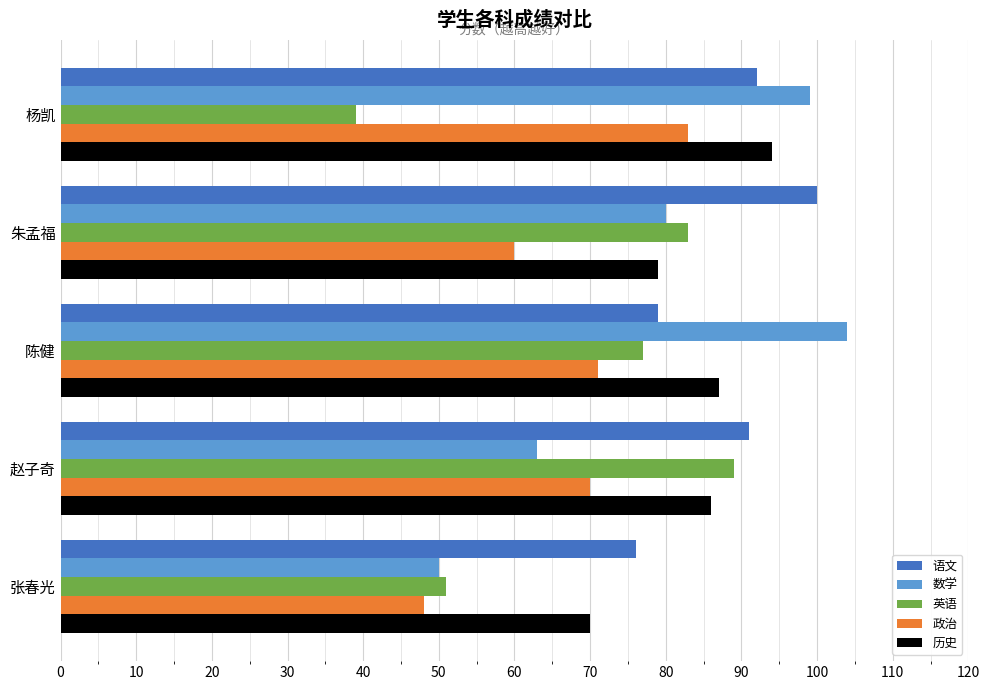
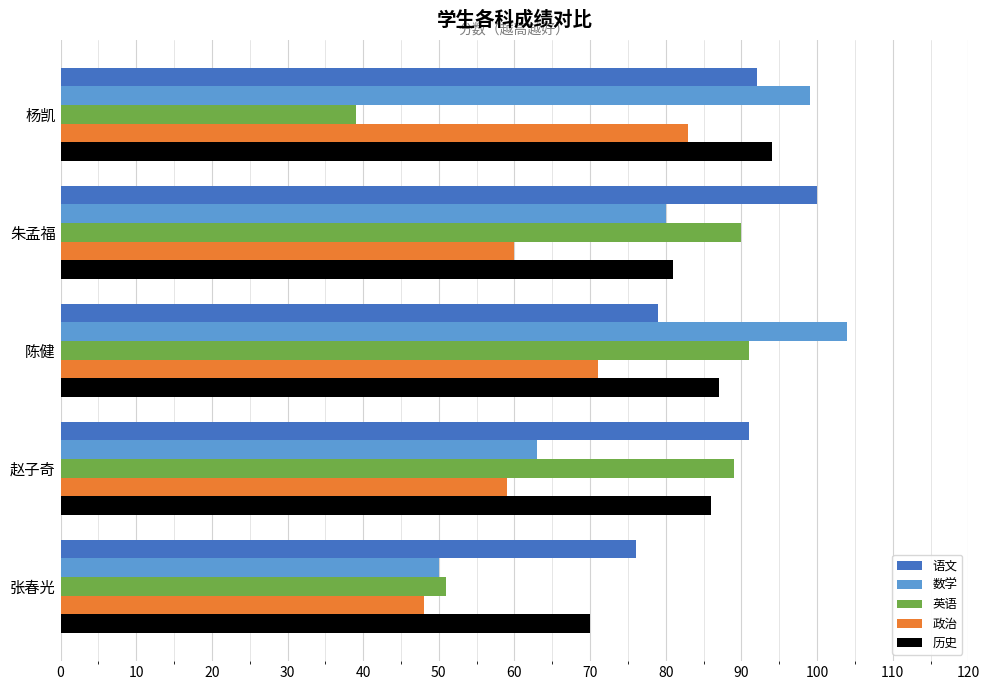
  {
    "英语": {
      "杨凯": 39,
-     "朱孟福": 83,
-     "陈健": 77,
+     "朱孟福": 90,
+     "陈健": 91,
      "赵子奇": 89,
      "张春光": 51
    },
    "政治": {
      "杨凯": 83,
      "朱孟福": 60,
      "陈健": 71,
-     "赵子奇": 70,
+     "赵子奇": 59,
      "张春光": 48
    },
    "历史": {
      "杨凯": 94,
-     "朱孟福": 79,
+     "朱孟福": 81,
      "陈健": 87,
      "赵子奇": 86,
      "张春光": 70
    }
  }
